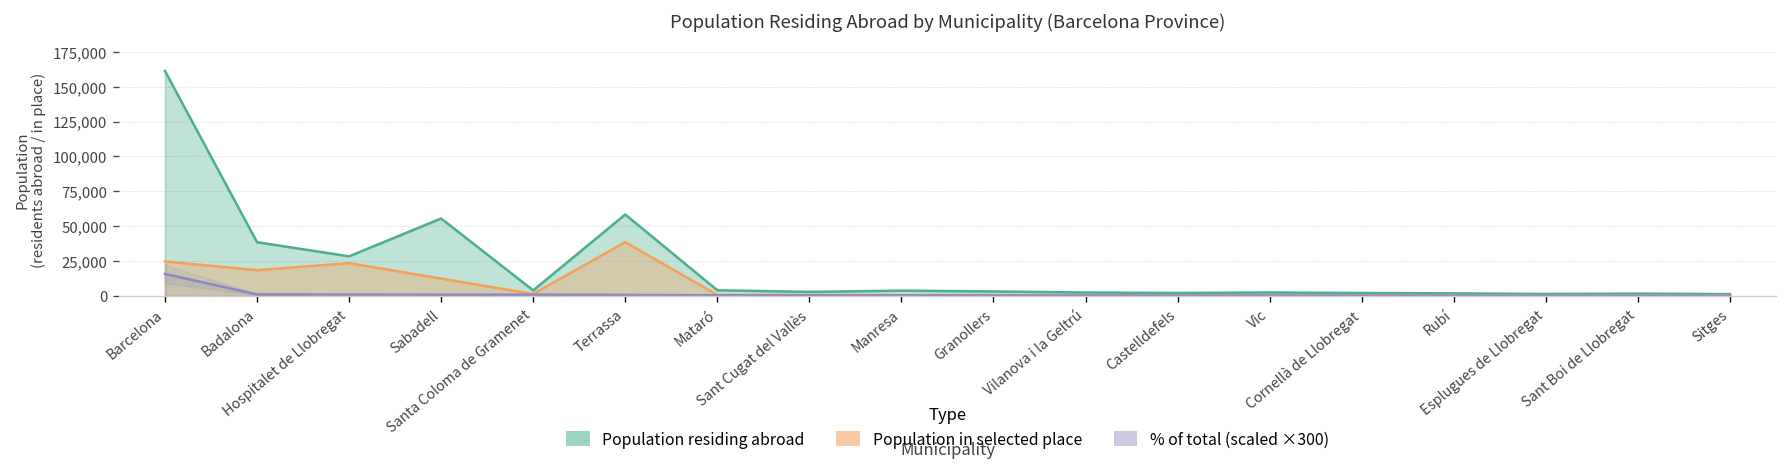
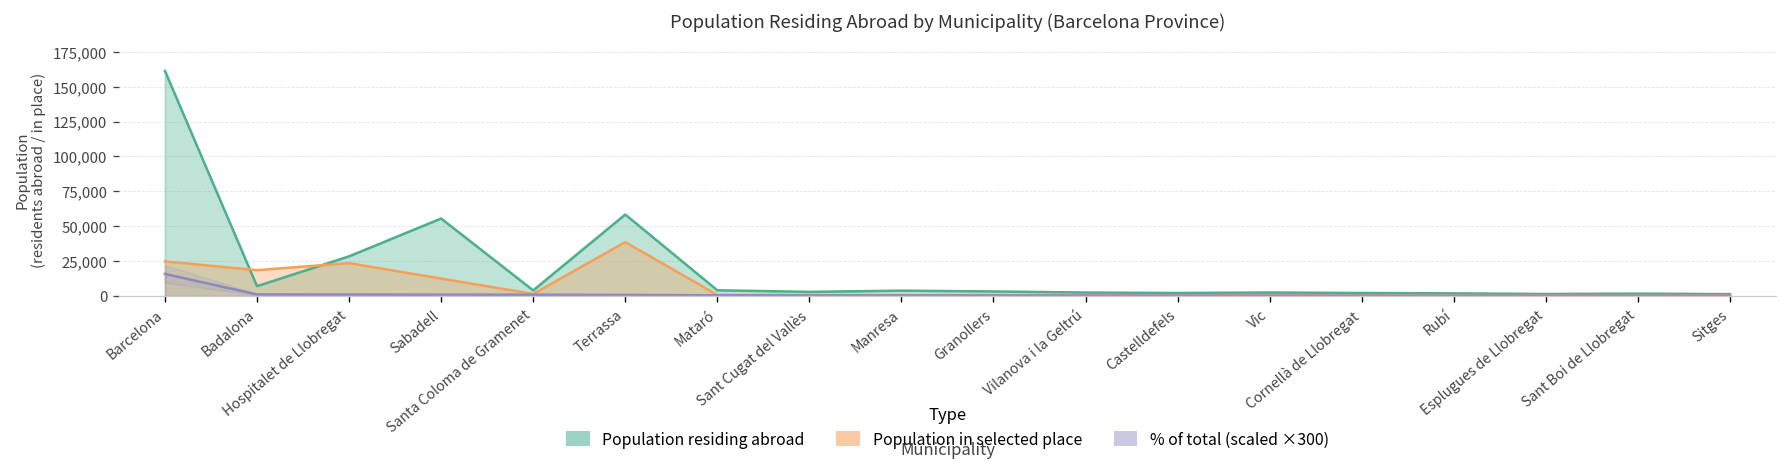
  {
    "Population residing abroad": {
      "Barcelona": "161,000",
-     "Badalona": "39,000",
+     "Badalona": "7,000",
      "Hospitalet de Llobregat": "28,000",
      "Sabadell": "56,000",
      "Santa Coloma de Gramenet": "4,000",
      "Terrassa": "58,000",
      "Mataró": "4,000",
      "Sant Cugat del Vallès": "3,000",
      "Manresa": "4,000",
      "Granollers": "3,000"
    },
    "Population in selected place": {
      "Barcelona": "25,000",
      "Badalona": "19,000",
      "Hospitalet de Llobregat": "24,000",
      "Sabadell": "12,000",
      "Terrassa": "39,000"
    }
  }
